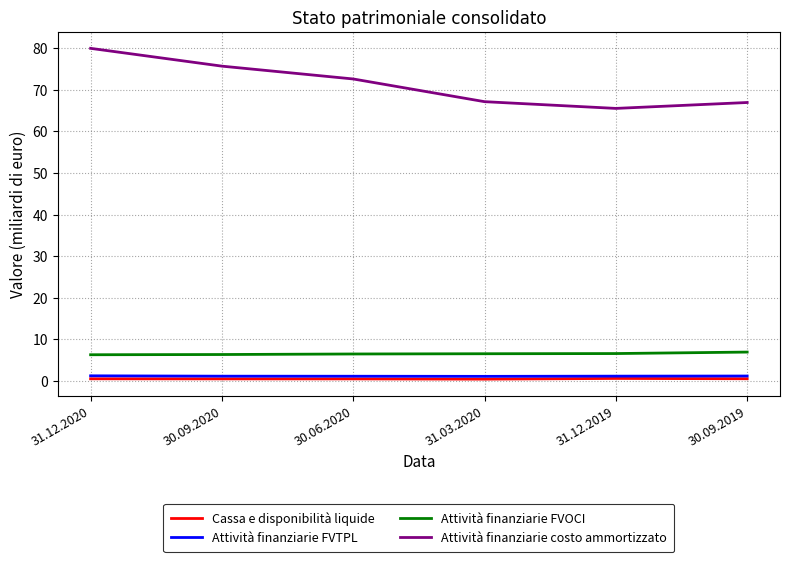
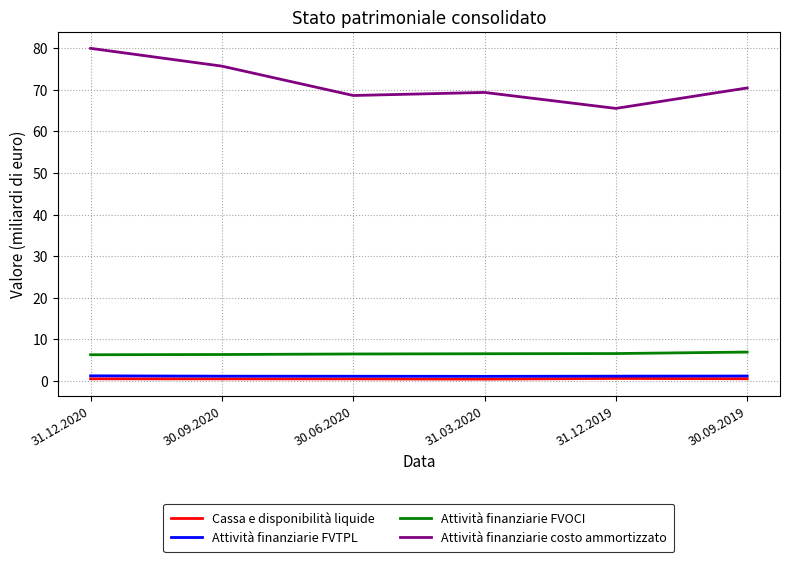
  {
    "Cassa e disponibilità liquide": {
      "31.12.2020": 0,
      "30.09.2020": 0,
      "30.06.2020": 0,
      "31.03.2020": 0,
      "30.09.2019": 0
    },
    "Attività finanziarie FVTPL": {
      "31.12.2020": 1,
      "30.09.2020": 1,
      "30.06.2020": 1,
      "31.03.2020": 1,
      "30.09.2019": 1
    },
    "Attività finanziarie FVOCI": {
      "31.12.2020": 6,
      "30.09.2020": 6,
      "30.06.2020": 6,
      "31.03.2020": 7,
      "31.12.2019": 7,
      "30.09.2019": 7
    },
    "Attività finanziarie costo ammortizzato": {
      "31.12.2020": 80,
      "30.09.2020": 76,
-     "30.06.2020": 73,
-     "31.03.2020": 67,
+     "30.06.2020": 69,
+     "31.03.2020": 69,
      "31.12.2019": 66,
-     "30.09.2019": 67
+     "30.09.2019": 70
    }
  }
